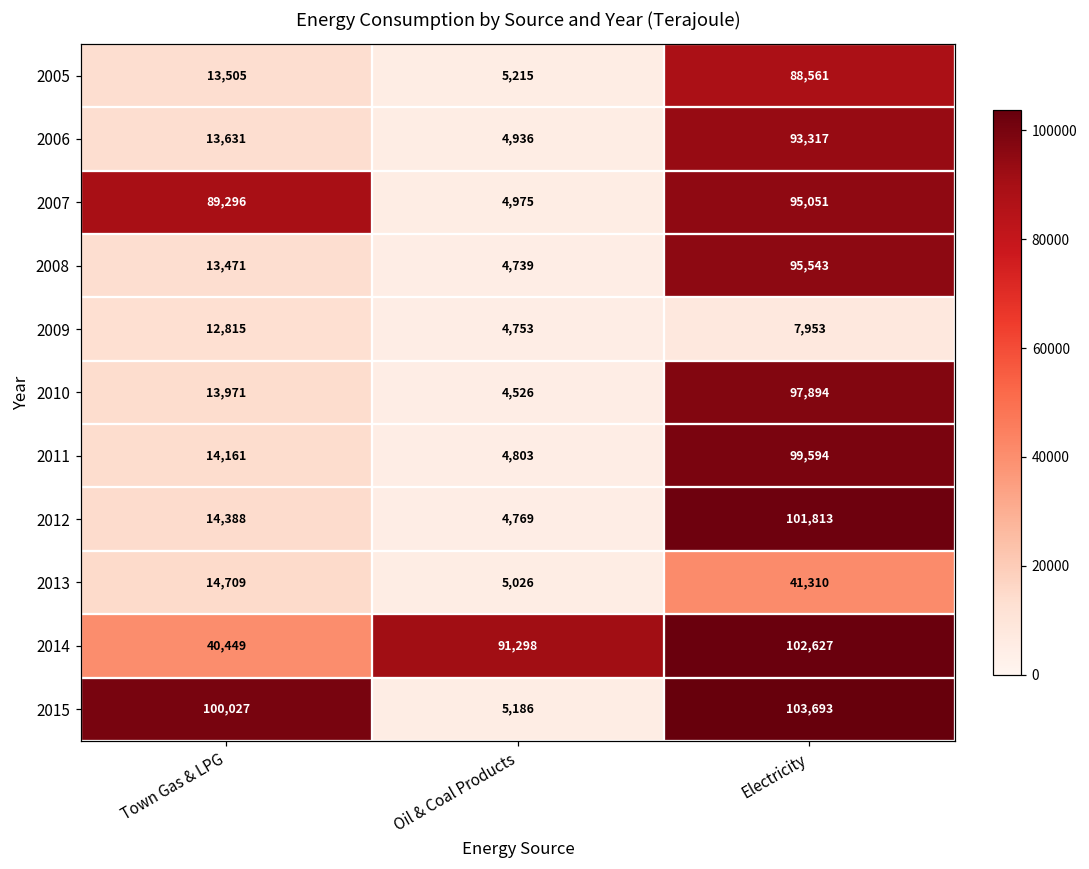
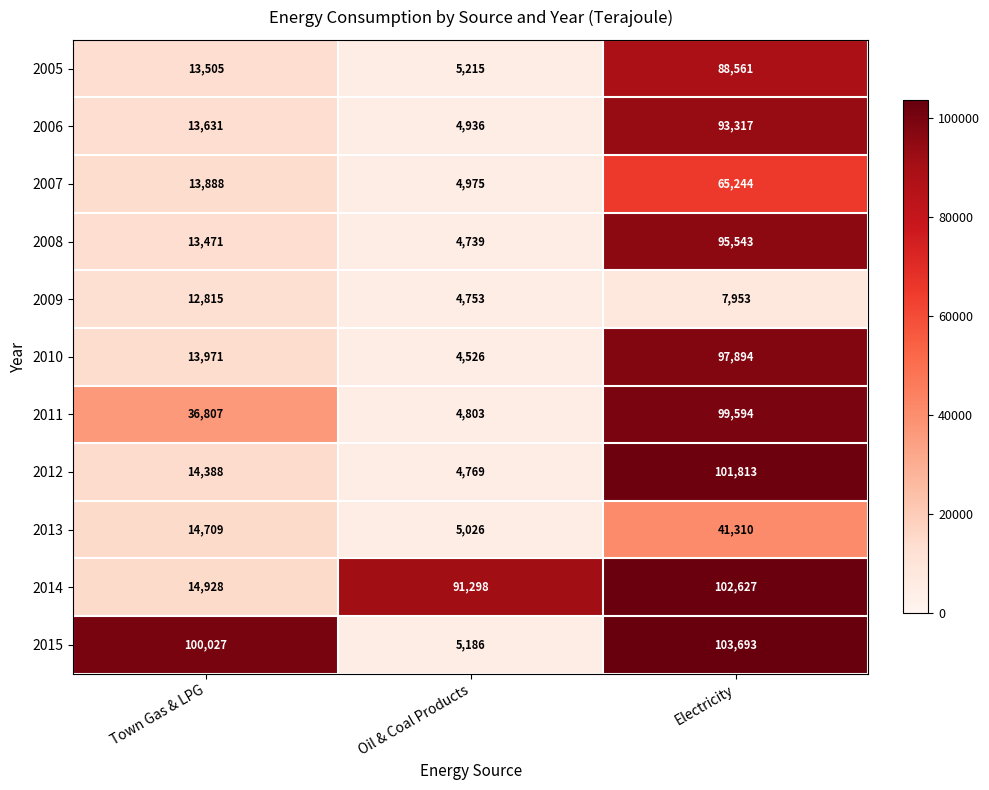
  {
    "2005": {
      "Town Gas & LPG": "13,505",
      "Oil & Coal Products": "5,215",
      "Electricity": "88,561"
    },
    "2006": {
      "Town Gas & LPG": "13,631",
      "Oil & Coal Products": "4,936",
      "Electricity": "93,317"
    },
    "2007": {
-     "Town Gas & LPG": "89,296",
+     "Town Gas & LPG": "13,888",
      "Oil & Coal Products": "4,975",
-     "Electricity": "95,051"
+     "Electricity": "65,244"
    },
    "2008": {
      "Town Gas & LPG": "13,471",
      "Oil & Coal Products": "4,739",
      "Electricity": "95,543"
    },
    "2009": {
      "Town Gas & LPG": "12,815",
      "Oil & Coal Products": "4,753",
      "Electricity": "7,953"
    },
    "2010": {
      "Town Gas & LPG": "13,971",
      "Oil & Coal Products": "4,526",
      "Electricity": "97,894"
    },
    "2011": {
-     "Town Gas & LPG": "14,161",
+     "Town Gas & LPG": "36,807",
      "Oil & Coal Products": "4,803",
      "Electricity": "99,594"
    },
    "2012": {
      "Town Gas & LPG": "14,388",
      "Oil & Coal Products": "4,769",
      "Electricity": "101,813"
    },
    "2013": {
      "Town Gas & LPG": "14,709",
      "Oil & Coal Products": "5,026",
      "Electricity": "41,310"
    },
    "2014": {
-     "Town Gas & LPG": "40,449",
+     "Town Gas & LPG": "14,928",
      "Oil & Coal Products": "91,298",
      "Electricity": "102,627"
    },
    "2015": {
      "Town Gas & LPG": "100,027",
      "Oil & Coal Products": "5,186",
      "Electricity": "103,693"
    }
  }
